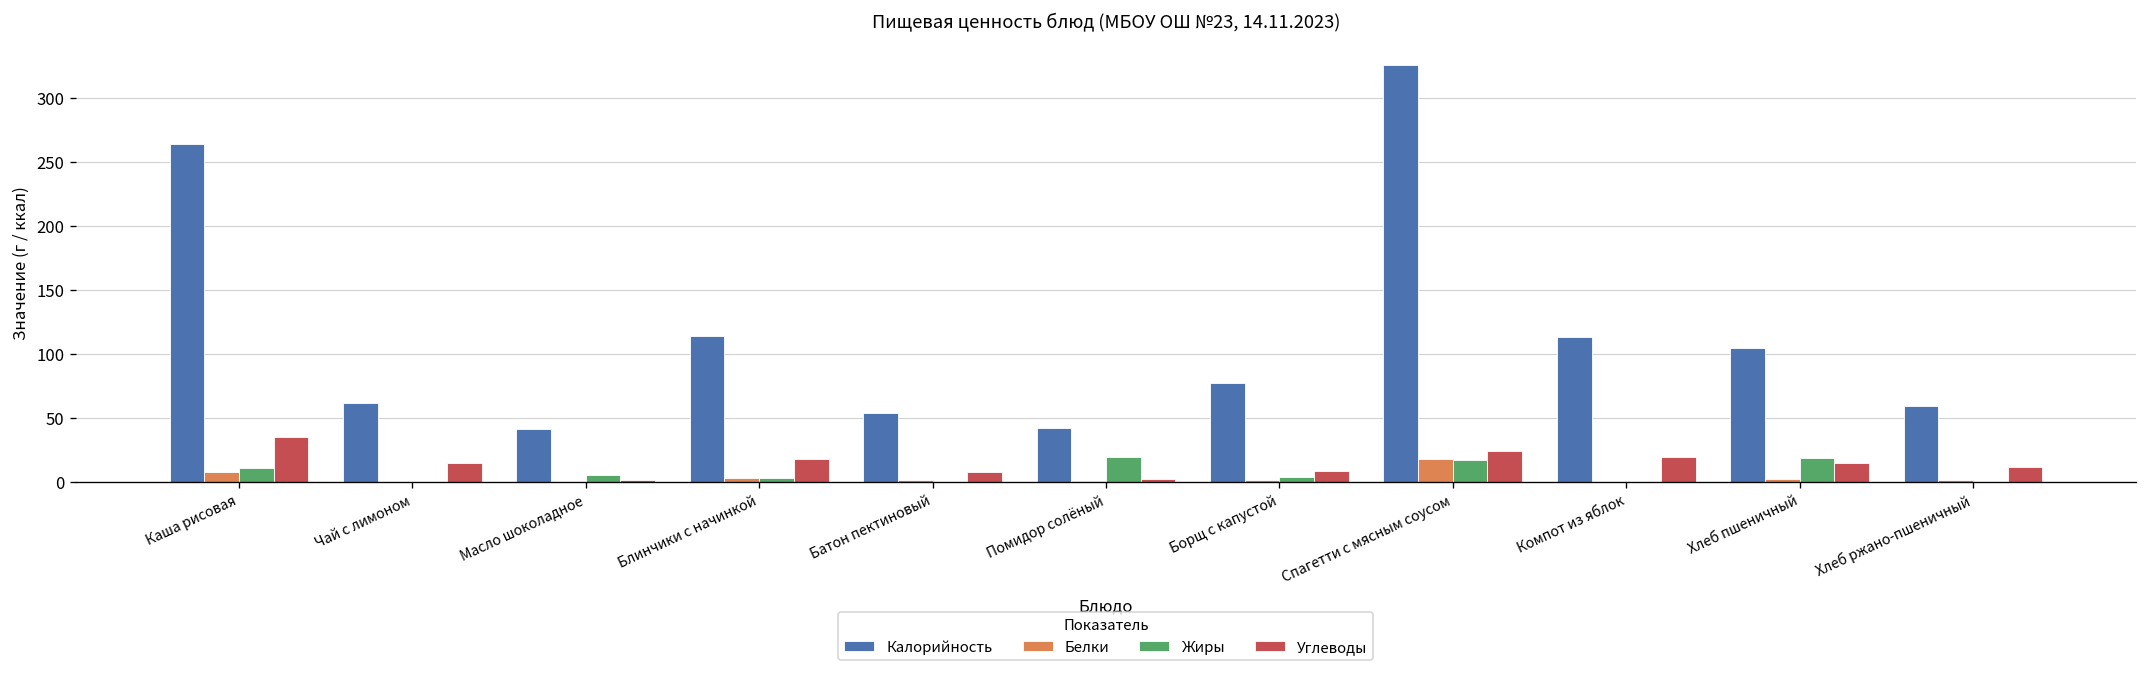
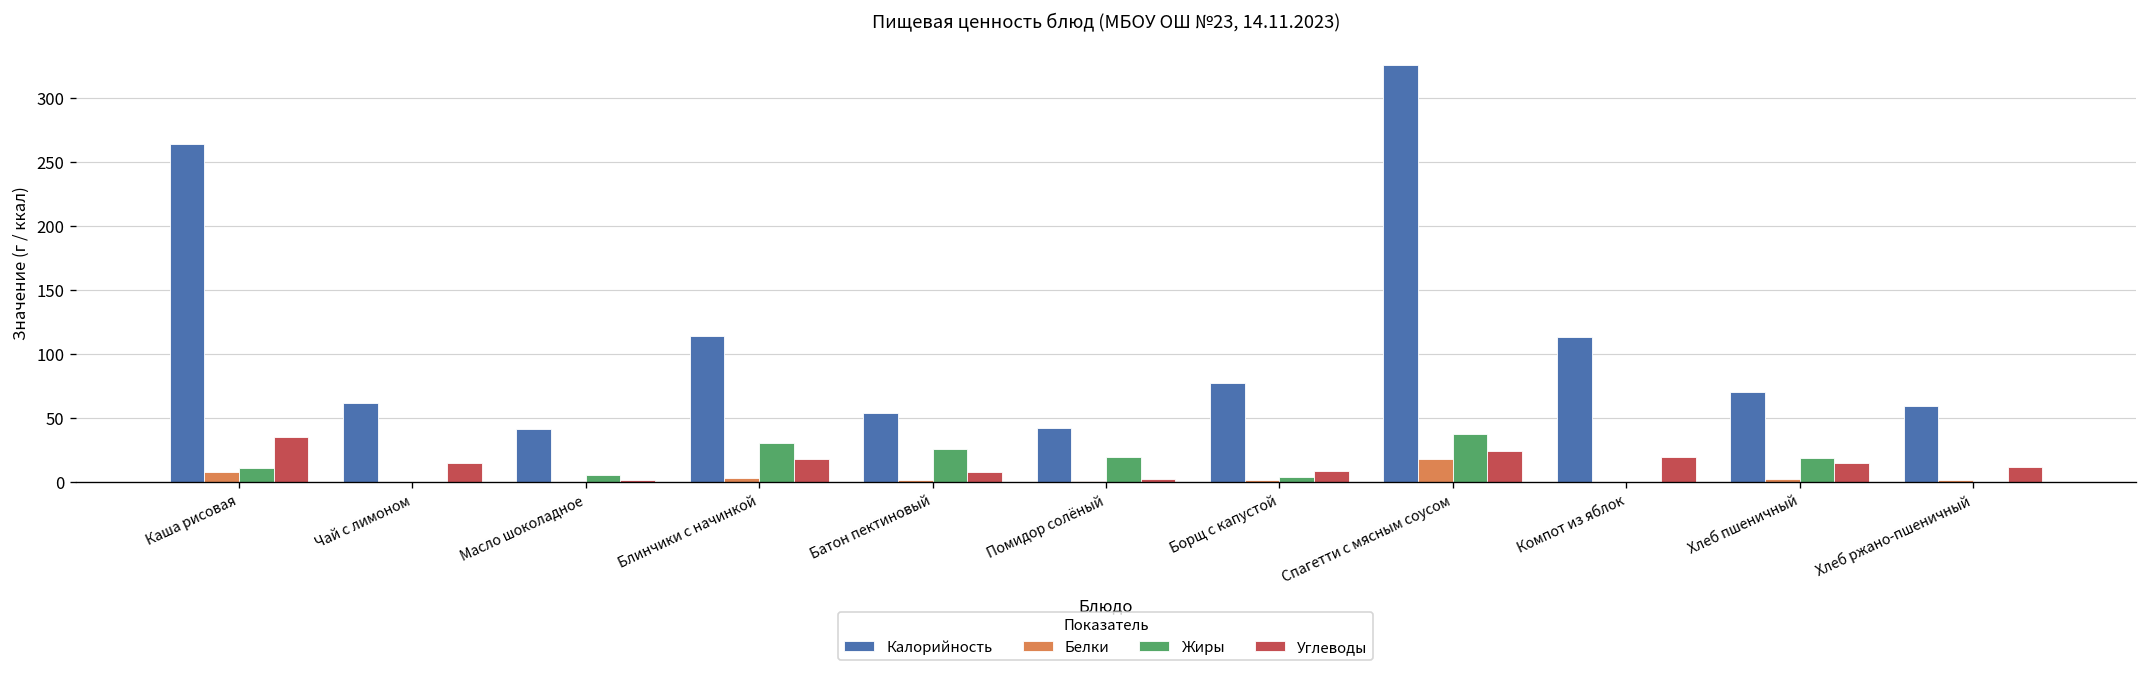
  {
    "Калорийность": {
      "Каша рисовая": 264,
      "Чай с лимоном": 62,
      "Масло шоколадное": 41,
      "Блинчики с начинкой": 114,
      "Батон пектиновый": 54,
      "Помидор солёный": 42,
      "Борщ с капустой": 78,
      "Спагетти с мясным соусом": 326,
      "Компот из яблок": 114,
-     "Хлеб пшеничный": 105,
+     "Хлеб пшеничный": 71,
      "Хлеб ржано-пшеничный": 59
    },
    "Жиры": {
      "Каша рисовая": 11,
      "Масло шоколадное": 5,
-     "Блинчики с начинкой": 3,
-     "Батон пектиновый": 0,
+     "Блинчики с начинкой": 30,
+     "Батон пектиновый": 26,
      "Помидор солёный": 19,
      "Борщ с капустой": 4,
-     "Спагетти с мясным соусом": 17,
+     "Спагетти с мясным соусом": 38,
      "Хлеб пшеничный": 19
    }
  }
